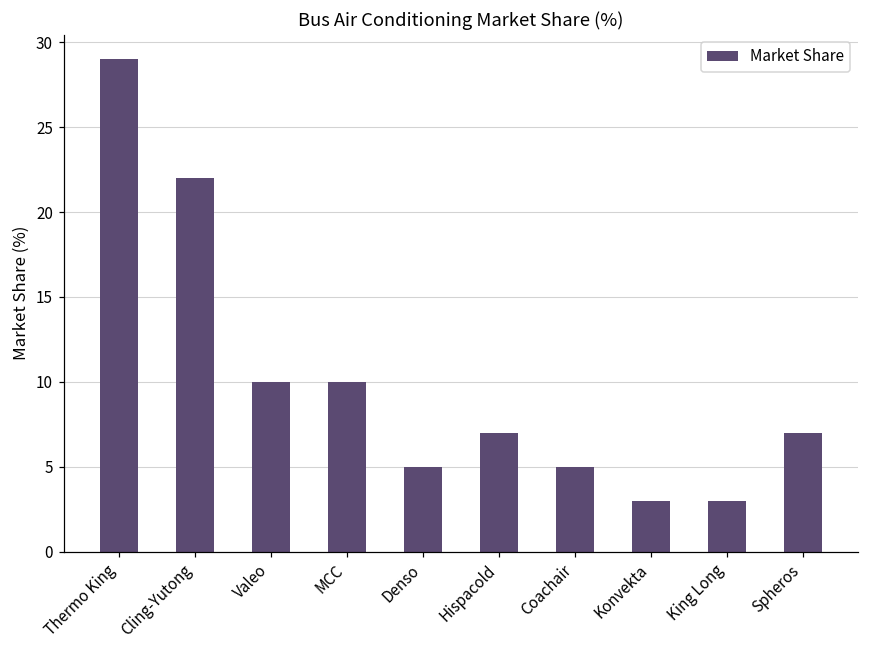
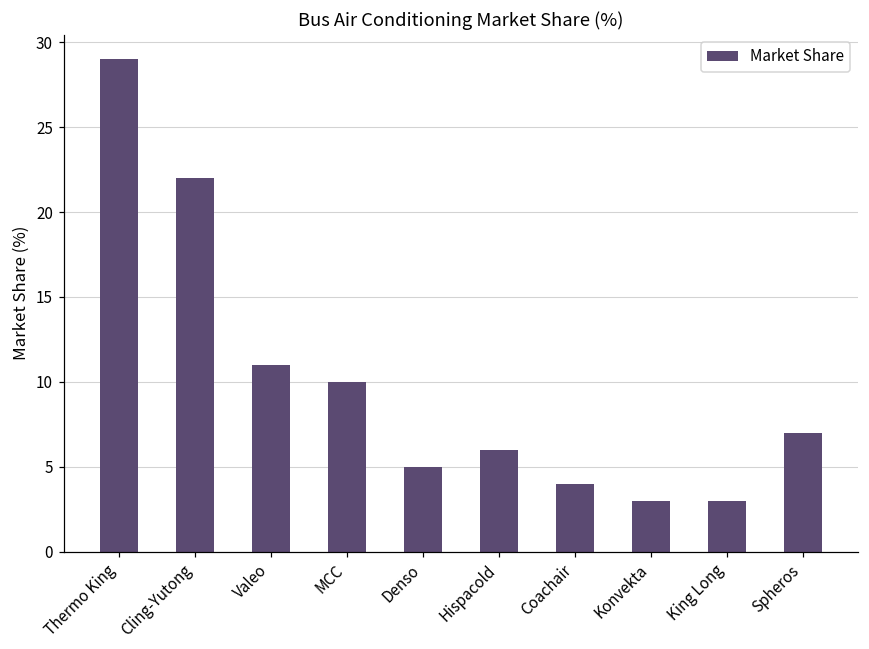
  {
    "Thermo King": 29,
    "Cling-Yutong": 22,
-   "Valeo": 10,
+   "Valeo": 11,
    "MCC": 10,
    "Denso": 5,
-   "Hispacold": 7,
-   "Coachair": 5,
+   "Hispacold": 6,
+   "Coachair": 4,
    "Konvekta": 3,
    "King Long": 3,
    "Spheros": 7
  }
